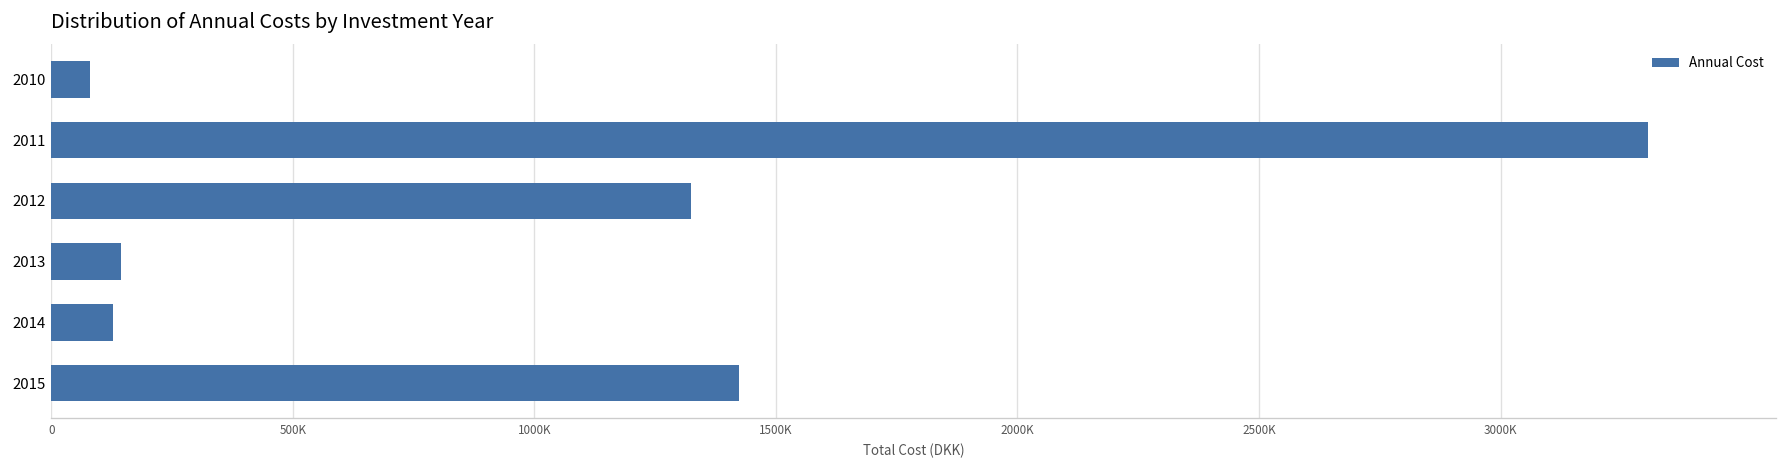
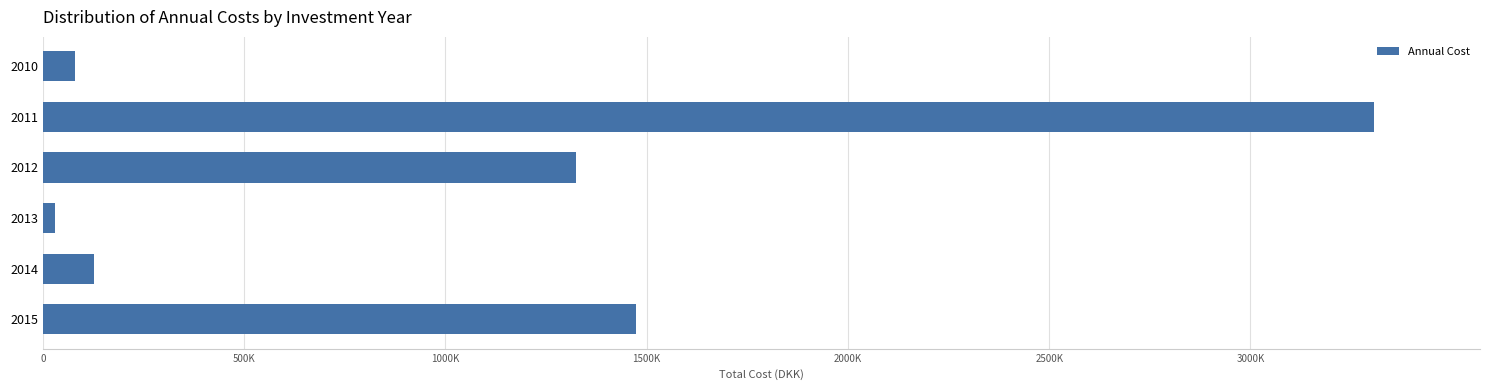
  {
    "2010": 80000,
    "2011": 3310000,
    "2012": 1320000,
-   "2013": 140000,
+   "2013": 30000,
    "2014": 130000,
-   "2015": 1420000
+   "2015": 1470000
  }
